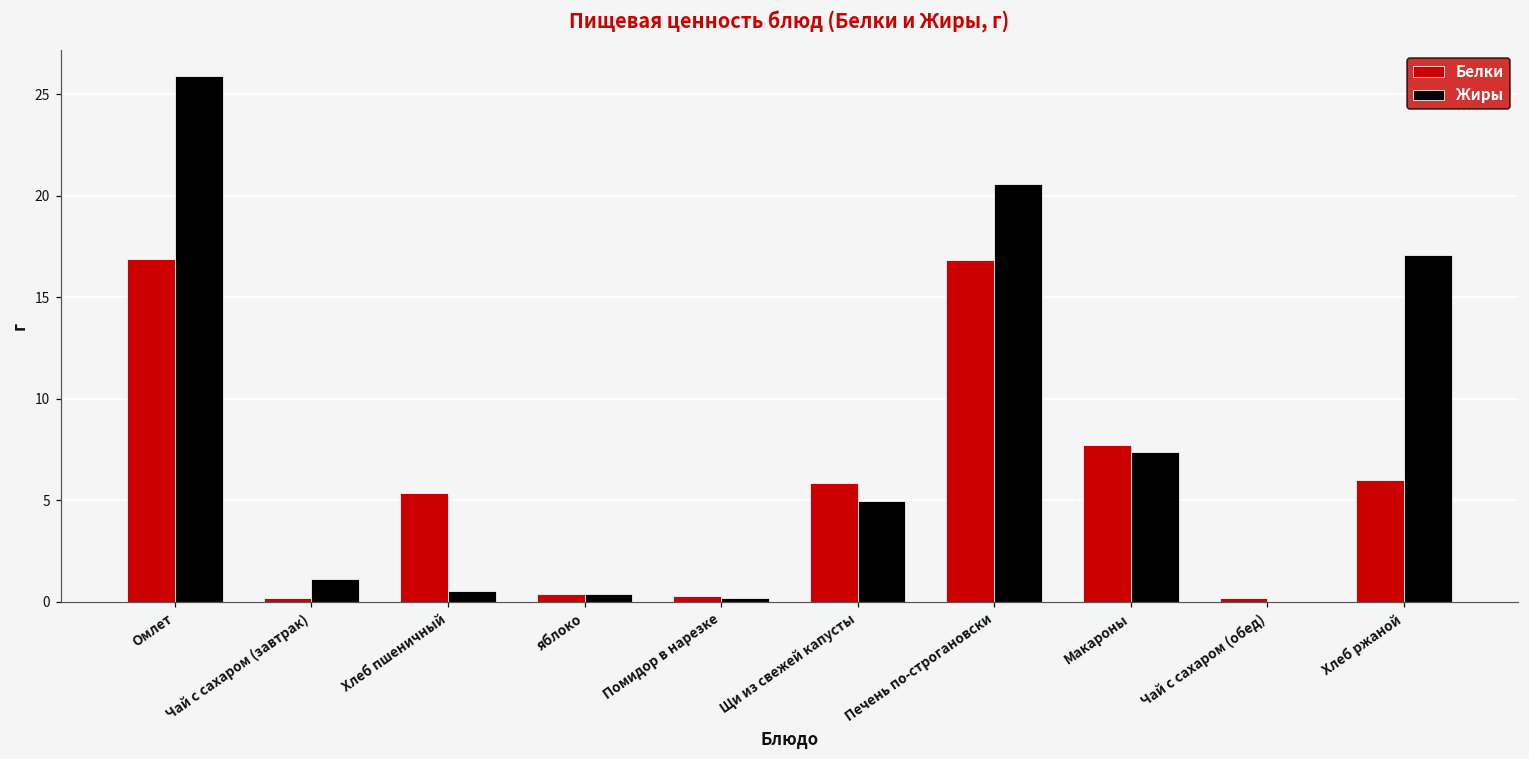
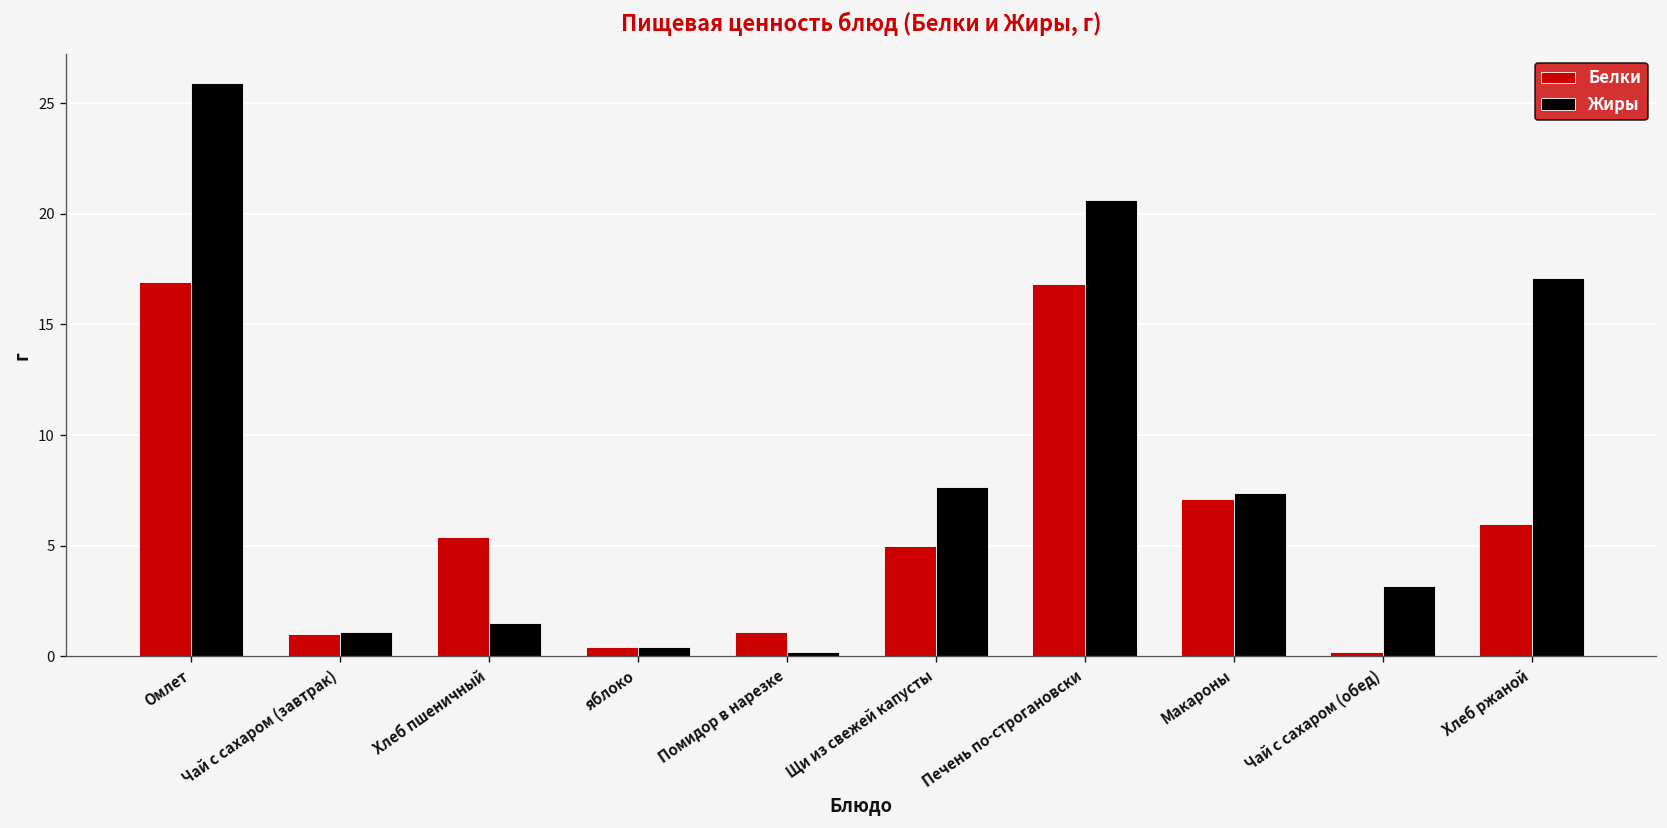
  {
    "Белки": {
      "Омлет": 16.9,
-     "Чай с сахаром (завтрак)": 0.2,
+     "Чай с сахаром (завтрак)": 1.0,
      "Хлеб пшеничный": 5.4,
      "яблоко": 0.4,
-     "Помидор в нарезке": 0.3,
-     "Щи из свежей капусты": 5.9,
+     "Помидор в нарезке": 1.1,
+     "Щи из свежей капусты": 5.0,
      "Печень по-строгановски": 16.8,
-     "Макароны": 7.7,
+     "Макароны": 7.1,
      "Чай с сахаром (обед)": 0.2,
      "Хлеб ржаной": 6.0
    },
    "Жиры": {
      "Омлет": 25.9,
      "Чай с сахаром (завтрак)": 1.1,
-     "Хлеб пшеничный": 0.5,
+     "Хлеб пшеничный": 1.5,
      "яблоко": 0.4,
      "Помидор в нарезке": 0.2,
-     "Щи из свежей капусты": 5.0,
+     "Щи из свежей капусты": 7.6,
      "Печень по-строгановски": 20.6,
      "Макароны": 7.4,
-     "Чай с сахаром (обед)": 0.0,
+     "Чай с сахаром (обед)": 3.2,
      "Хлеб ржаной": 17.1
    }
  }
